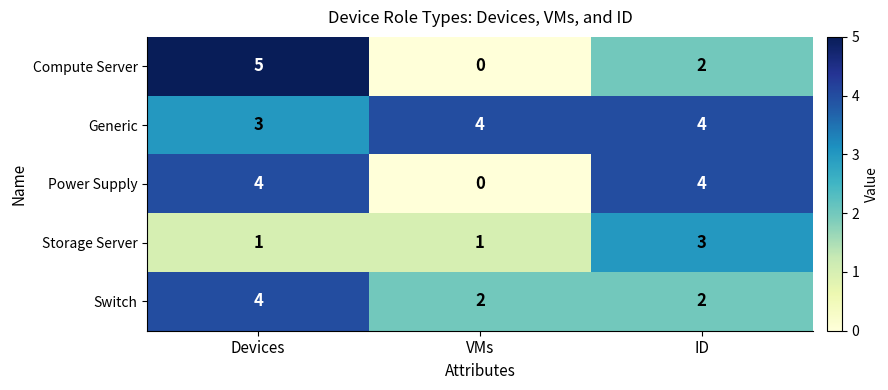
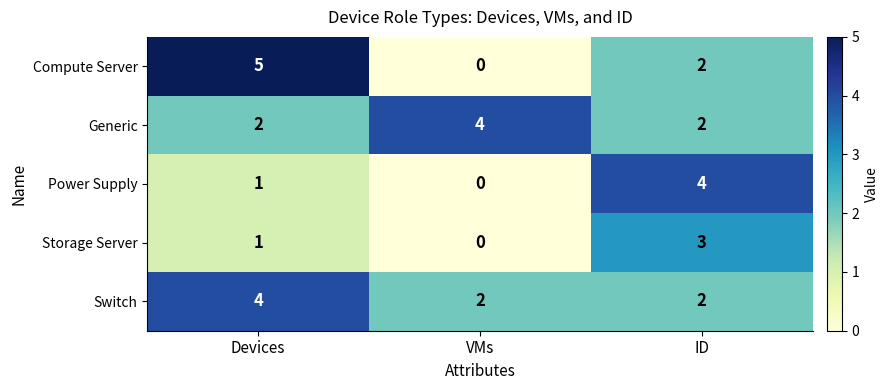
  {
    "Compute Server": {
      "Devices": 5,
      "VMs": 0,
      "ID": 2
    },
    "Generic": {
-     "Devices": 3,
+     "Devices": 2,
      "VMs": 4,
-     "ID": 4
+     "ID": 2
    },
    "Power Supply": {
-     "Devices": 4,
+     "Devices": 1,
      "VMs": 0,
      "ID": 4
    },
    "Storage Server": {
      "Devices": 1,
-     "VMs": 1,
+     "VMs": 0,
      "ID": 3
    },
    "Switch": {
      "Devices": 4,
      "VMs": 2,
      "ID": 2
    }
  }
